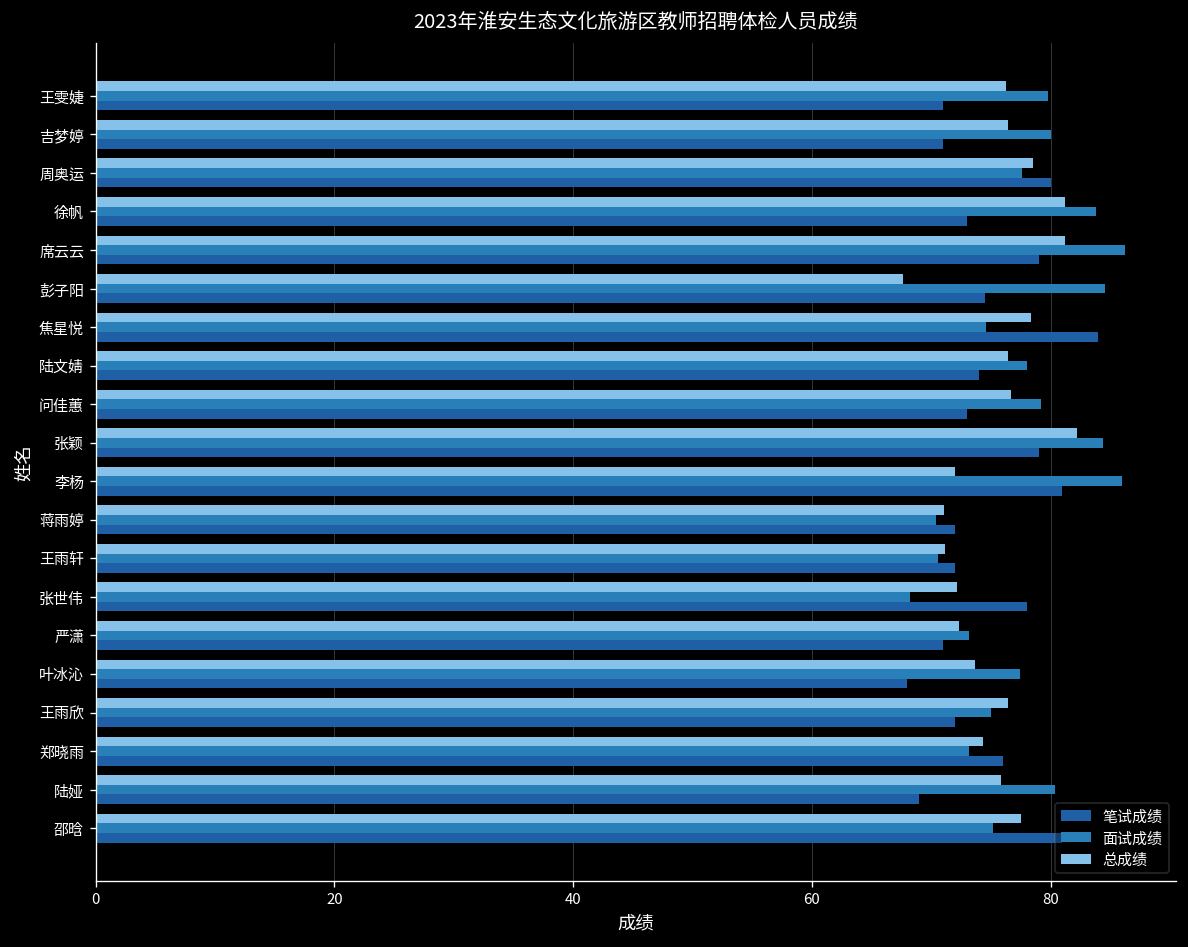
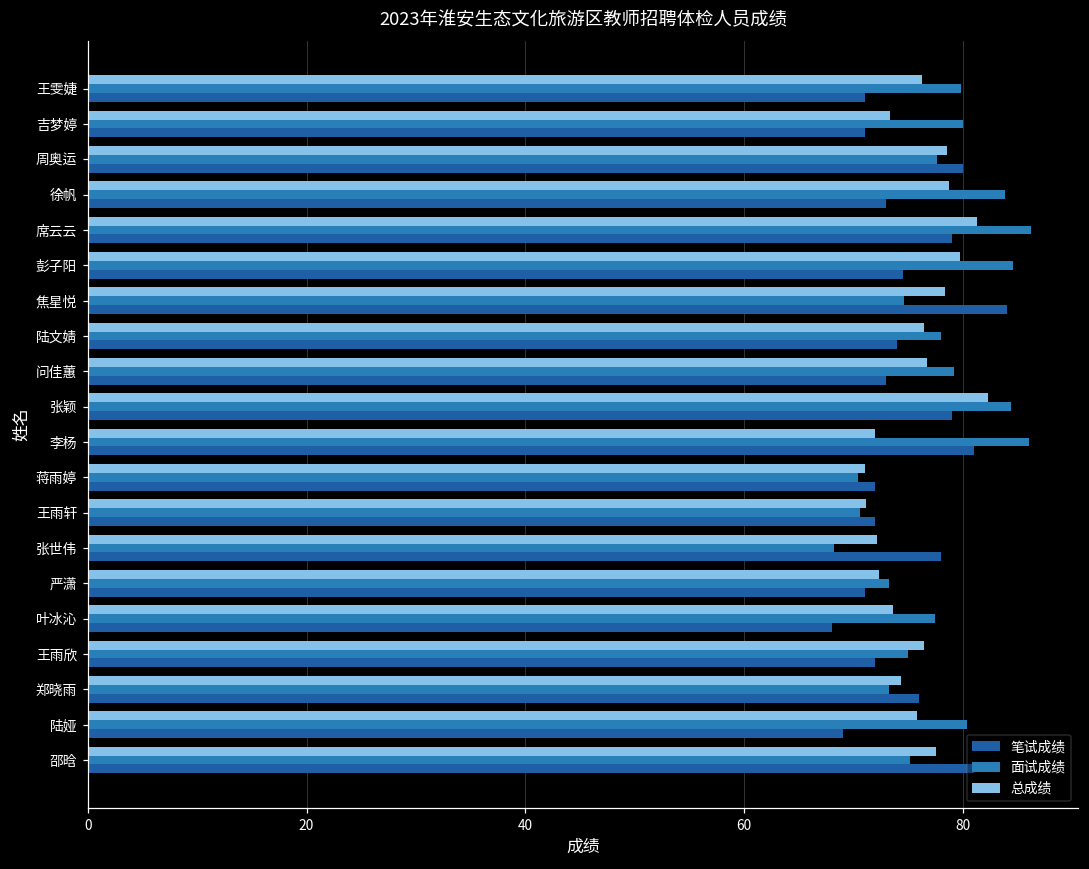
  {
    "总成绩": {
      "王雯婕": 76,
-     "吉梦婷": 76,
+     "吉梦婷": 73,
      "周奥运": 79,
-     "徐帆": 81,
+     "徐帆": 79,
      "席云云": 81,
-     "彭子阳": 68,
+     "彭子阳": 80,
      "焦星悦": 78,
      "陆文婧": 76,
      "问佳蕙": 77,
      "张颖": 82,
      "李杨": 72,
      "蒋雨婷": 71,
      "王雨轩": 71,
      "张世伟": 72,
      "严潇": 72,
      "叶冰沁": 74,
      "王雨欣": 76,
      "郑晓雨": 74,
      "陆娅": 76,
      "邵晗": 78
    }
  }
